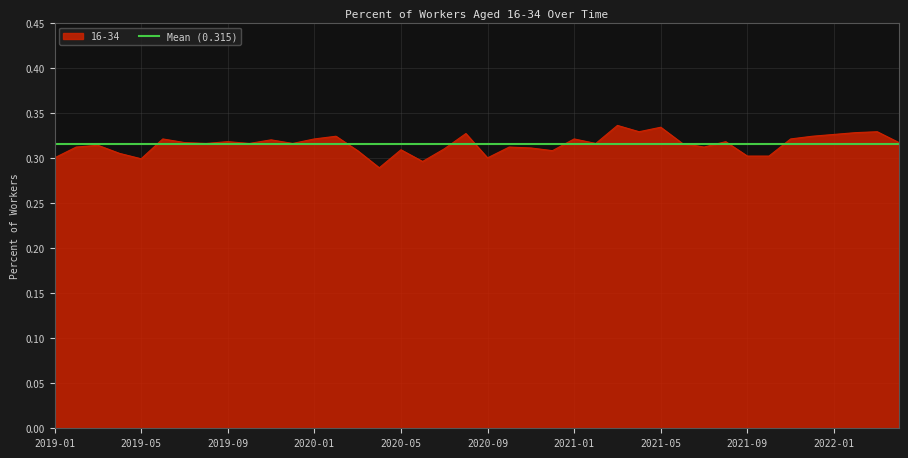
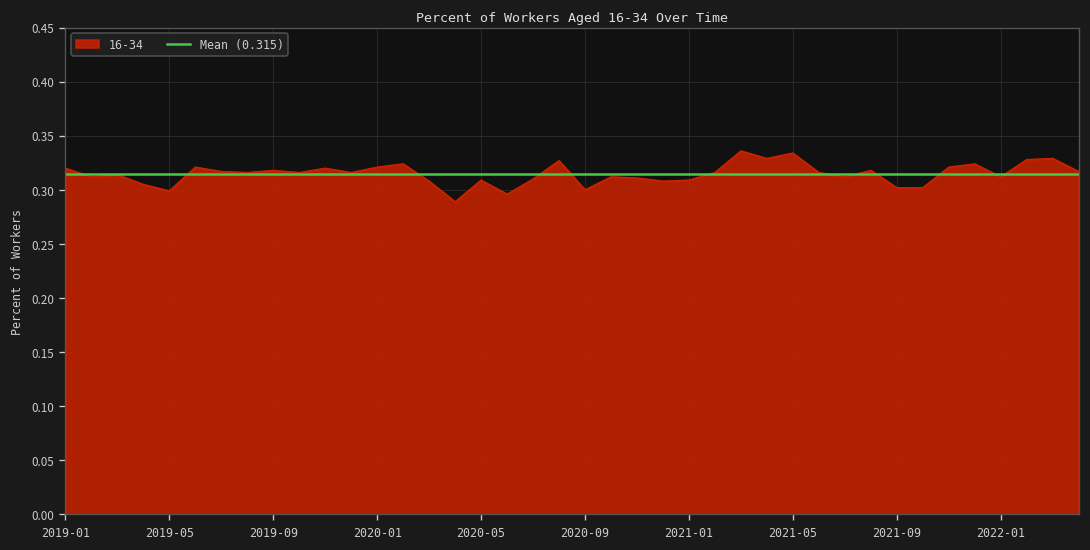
  {
-   "2019-01": 0.30,
+   "2019-01": 0.32,
    "2019-05": 0.30,
    "2019-09": 0.32,
    "2020-01": 0.32,
    "2020-05": 0.31,
    "2020-09": 0.30,
-   "2021-01": 0.32,
+   "2021-01": 0.31,
    "2021-05": 0.33,
    "2021-09": 0.30,
-   "2022-01": 0.33
+   "2022-01": 0.31
  }
